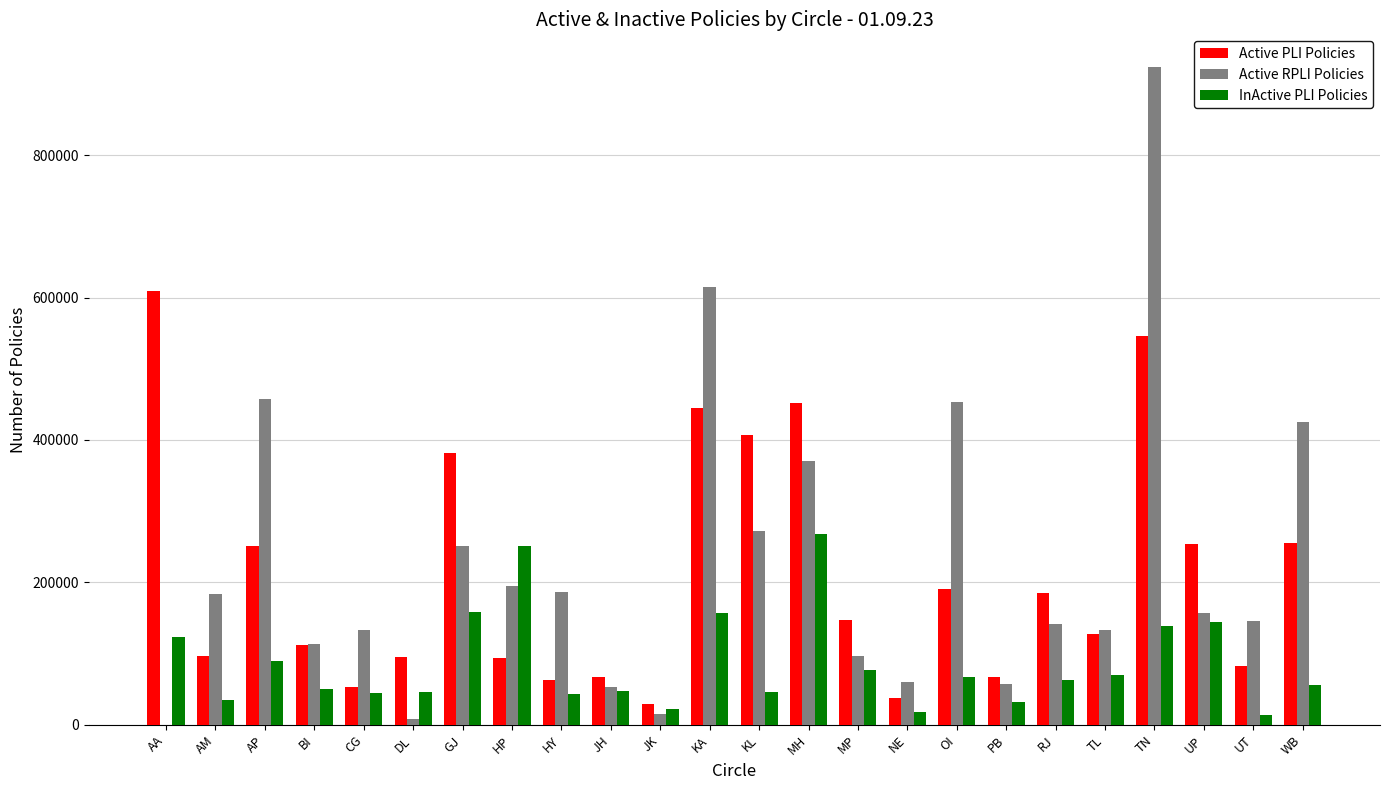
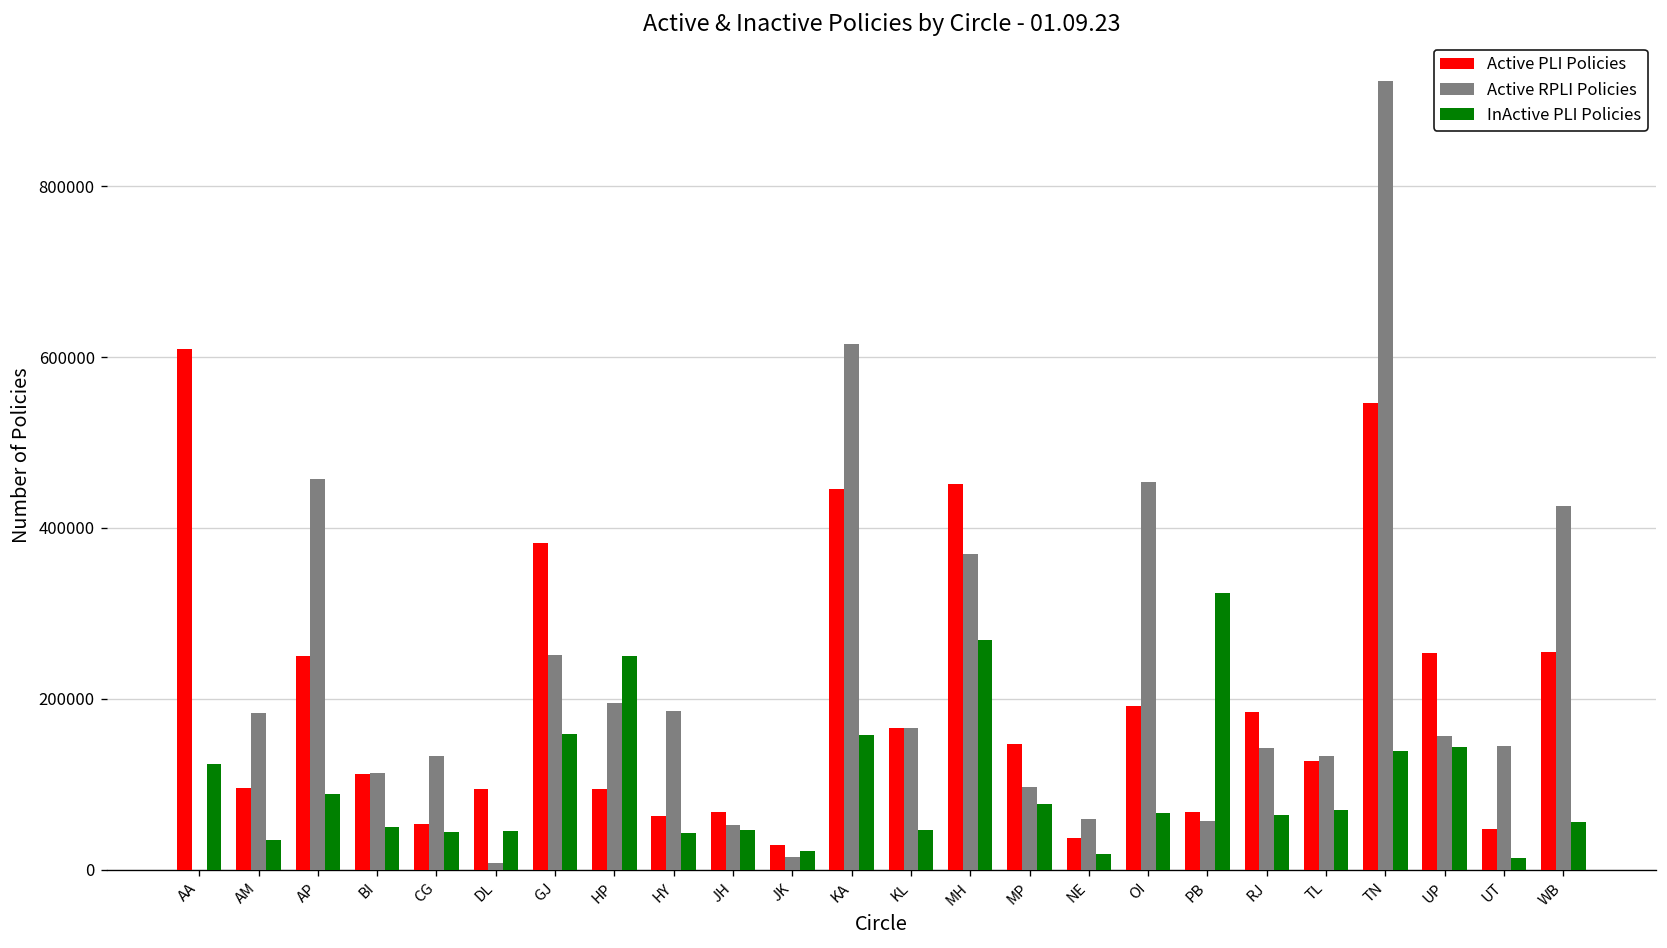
  {
    "Active PLI Policies": {
      "AA": 610000,
      "AM": 100000,
      "AP": 250000,
      "BI": 110000,
      "CG": 50000,
      "DL": 100000,
      "GJ": 380000,
      "HP": 90000,
      "HY": 60000,
      "JH": 70000,
      "JK": 30000,
      "KA": 450000,
-     "KL": 410000,
+     "KL": 170000,
      "MH": 450000,
      "MP": 150000,
      "NE": 40000,
      "OI": 190000,
      "PB": 70000,
      "RJ": 190000,
      "TL": 130000,
      "TN": 550000,
      "UP": 250000,
-     "UT": 80000,
+     "UT": 50000,
      "WB": 260000
    },
    "Active RPLI Policies": {
      "AA": 0,
      "AM": 180000,
      "AP": 460000,
      "BI": 110000,
      "CG": 130000,
      "DL": 10000,
      "GJ": 250000,
      "HP": 200000,
      "HY": 190000,
      "JH": 50000,
      "JK": 20000,
      "KA": 610000,
-     "KL": 270000,
+     "KL": 170000,
      "MH": 370000,
      "MP": 100000,
      "NE": 60000,
      "OI": 450000,
      "PB": 60000,
      "RJ": 140000,
      "TL": 130000,
      "TN": 920000,
      "UP": 160000,
      "UT": 150000,
      "WB": 430000
    },
    "InActive PLI Policies": {
      "AA": 120000,
      "AM": 40000,
      "AP": 90000,
      "BI": 50000,
      "CG": 40000,
      "DL": 50000,
      "GJ": 160000,
      "HP": 250000,
      "HY": 40000,
      "JH": 50000,
      "JK": 20000,
      "KA": 160000,
      "KL": 50000,
      "MH": 270000,
      "MP": 80000,
      "NE": 20000,
      "OI": 70000,
-     "PB": 30000,
+     "PB": 320000,
      "RJ": 60000,
      "TL": 70000,
      "TN": 140000,
      "UP": 140000,
      "UT": 10000,
      "WB": 60000
    }
  }
